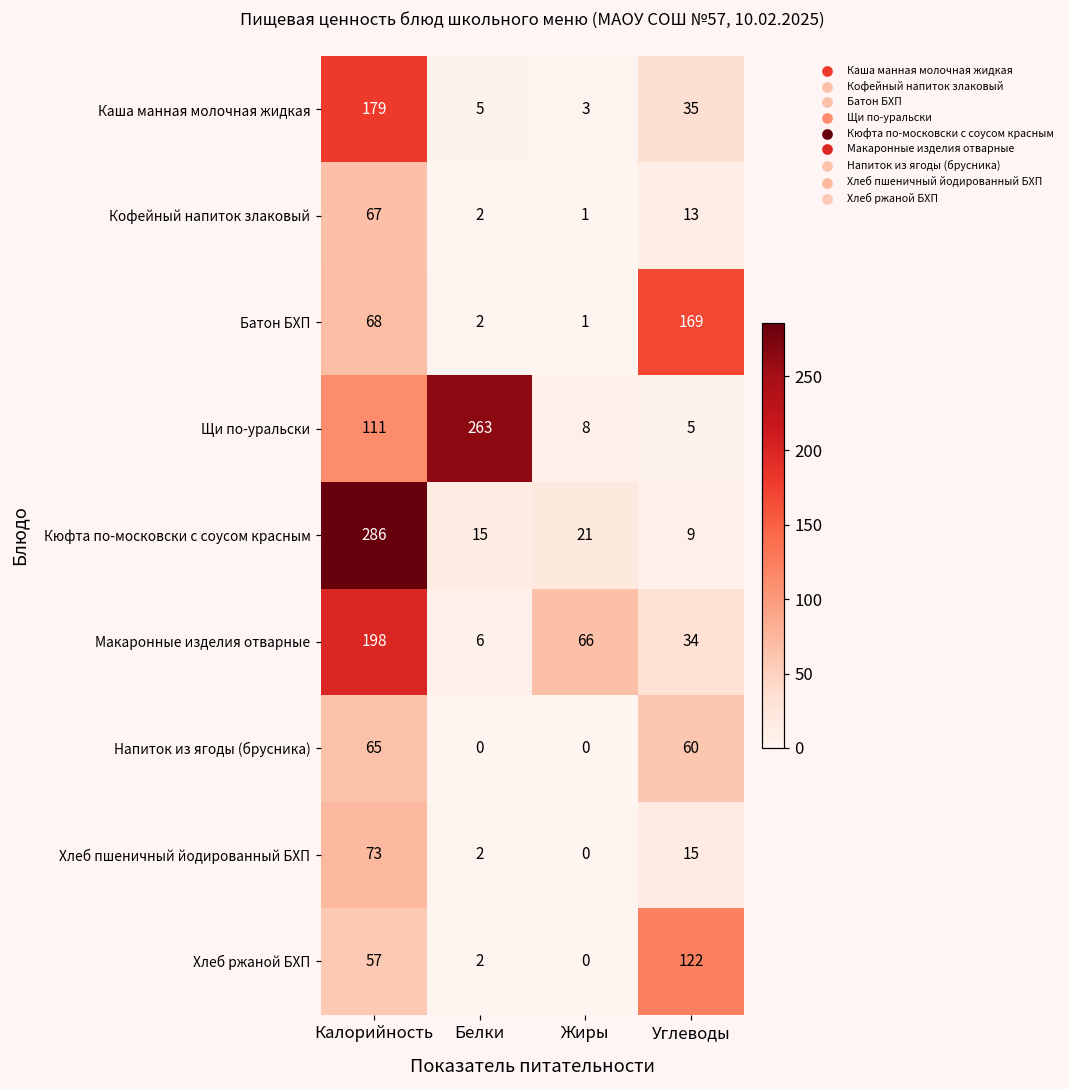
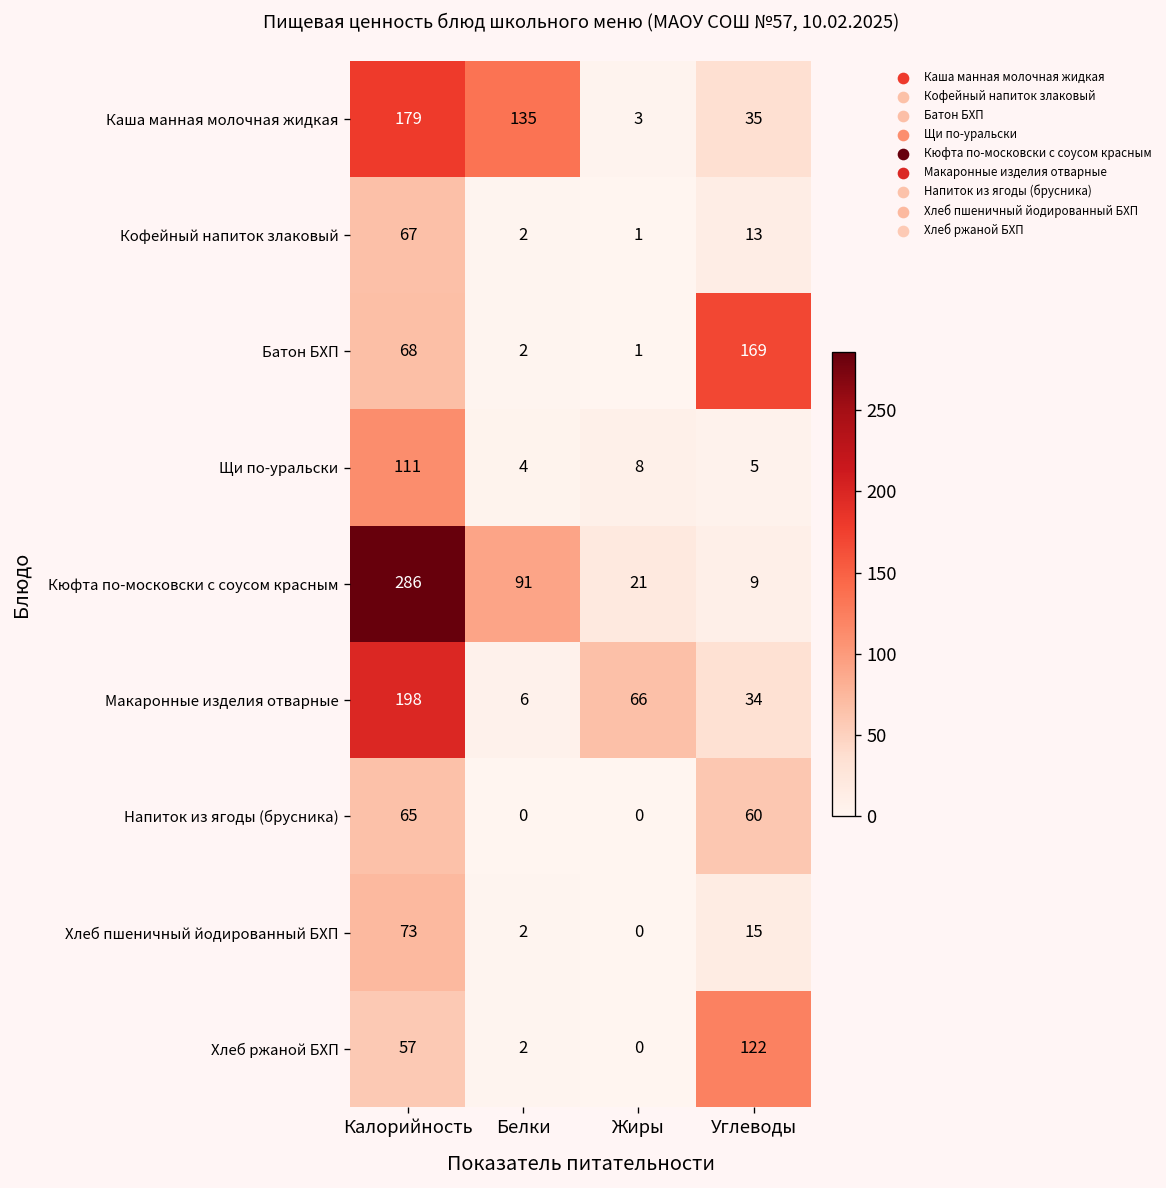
  {
    "Каша манная молочная жидкая": {
      "Калорийность": 179,
-     "Белки": 5,
+     "Белки": 135,
      "Жиры": 3,
      "Углеводы": 35
    },
    "Кофейный напиток злаковый": {
      "Калорийность": 67,
      "Белки": 2,
      "Жиры": 1,
      "Углеводы": 13
    },
    "Батон БХП": {
      "Калорийность": 68,
      "Белки": 2,
      "Жиры": 1,
      "Углеводы": 169
    },
    "Щи по-уральски": {
      "Калорийность": 111,
-     "Белки": 263,
+     "Белки": 4,
      "Жиры": 8,
      "Углеводы": 5
    },
    "Кюфта по-московски с соусом красным": {
      "Калорийность": 286,
-     "Белки": 15,
+     "Белки": 91,
      "Жиры": 21,
      "Углеводы": 9
    },
    "Макаронные изделия отварные": {
      "Калорийность": 198,
      "Белки": 6,
      "Жиры": 66,
      "Углеводы": 34
    },
    "Напиток из ягоды (брусника)": {
      "Калорийность": 65,
      "Белки": 0,
      "Жиры": 0,
      "Углеводы": 60
    },
    "Хлеб пшеничный йодированный БХП": {
      "Калорийность": 73,
      "Белки": 2,
      "Жиры": 0,
      "Углеводы": 15
    },
    "Хлеб ржаной БХП": {
      "Калорийность": 57,
      "Белки": 2,
      "Жиры": 0,
      "Углеводы": 122
    }
  }
